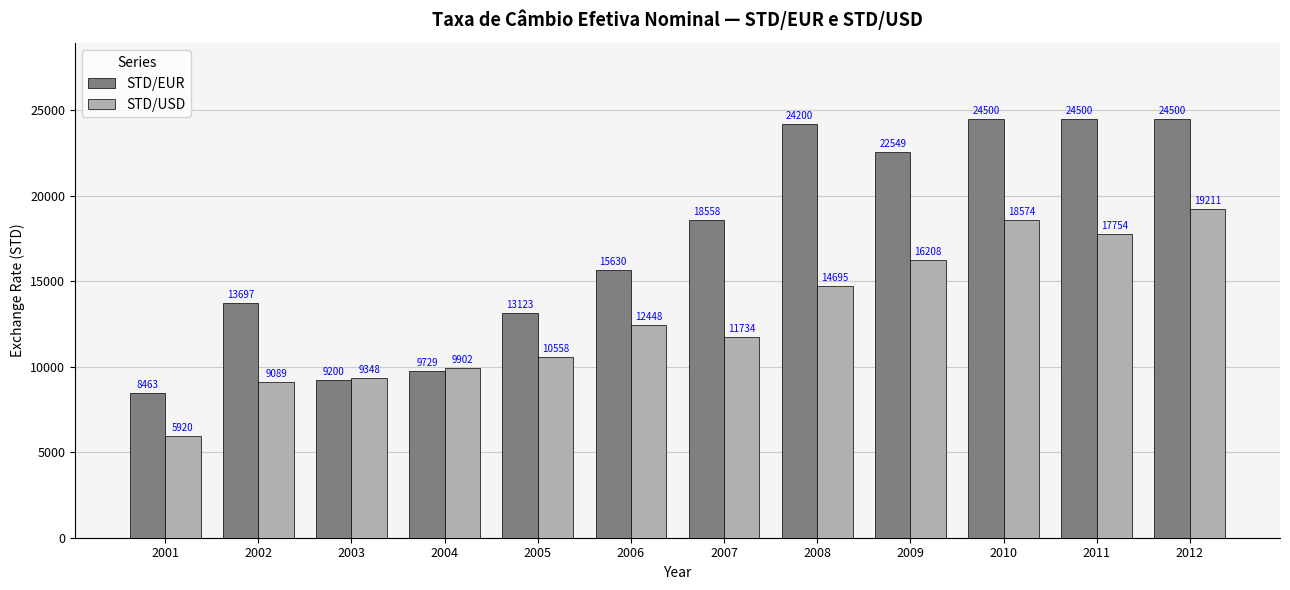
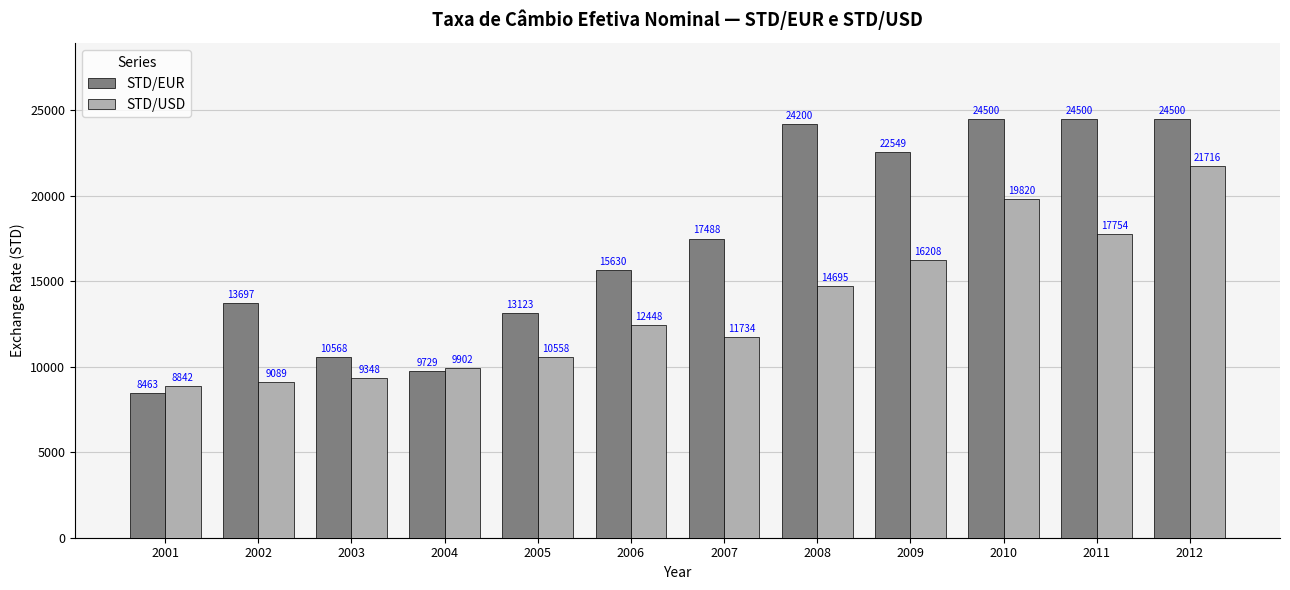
  {
    "STD/EUR": {
      "2001": 8463,
      "2002": 13697,
-     "2003": 9200,
+     "2003": 10568,
      "2004": 9729,
      "2005": 13123,
      "2006": 15630,
-     "2007": 18558,
+     "2007": 17488,
      "2008": 24200,
      "2009": 22549,
      "2010": 24500,
      "2011": 24500,
      "2012": 24500
    },
    "STD/USD": {
-     "2001": 5920,
+     "2001": 8842,
      "2002": 9089,
      "2003": 9348,
      "2004": 9902,
      "2005": 10558,
      "2006": 12448,
      "2007": 11734,
      "2008": 14695,
      "2009": 16208,
-     "2010": 18574,
+     "2010": 19820,
      "2011": 17754,
-     "2012": 19211
+     "2012": 21716
    }
  }
